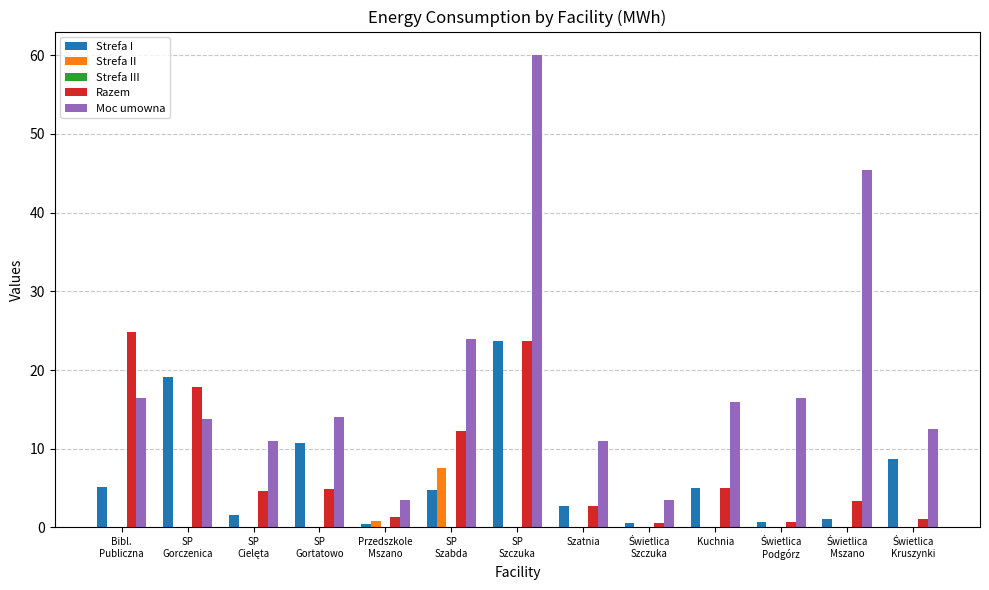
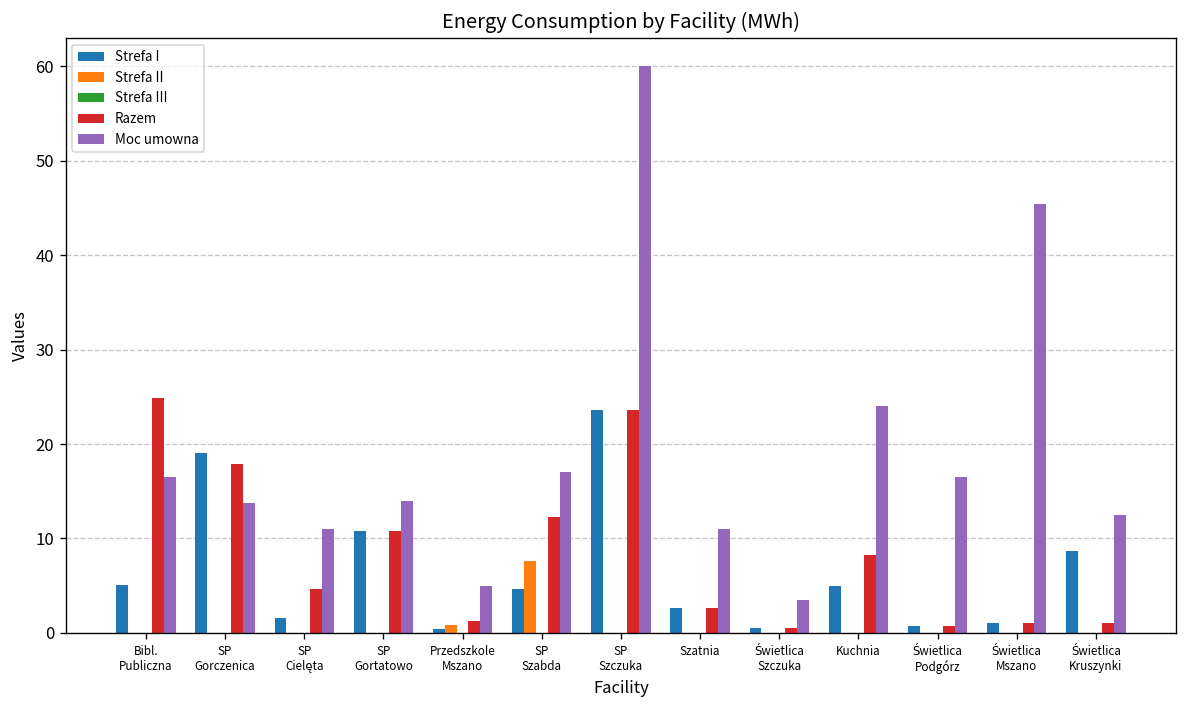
  {
    "Strefa I": {
      "Bibl. Publiczna": 5,
      "SP Gorczenica": 19,
      "SP Cielęta": 2,
      "SP Gortatowo": 11,
      "Przedszkole Mszano": 0,
      "SP Szabda": 5,
      "SP Szczuka": 24,
      "Szatnia": 3,
      "Świetlica Szczuka": 1,
      "Kuchnia": 5,
      "Świetlica Podgórz": 1,
      "Świetlica Mszano": 1,
      "Świetlica Kruszynki": 9
    },
    "Strefa II": {
      "Bibl. Publiczna": 0,
      "SP Gorczenica": 0,
      "SP Cielęta": 0,
      "SP Gortatowo": 0,
      "Przedszkole Mszano": 1,
      "SP Szabda": 8,
      "SP Szczuka": 0,
      "Szatnia": 0,
      "Świetlica Szczuka": 0,
      "Kuchnia": 0,
      "Świetlica Podgórz": 0,
      "Świetlica Mszano": 0,
      "Świetlica Kruszynki": 0
    },
    "Strefa III": {
      "Bibl. Publiczna": 0,
      "SP Gorczenica": 0,
      "SP Cielęta": 0,
      "SP Gortatowo": 0,
      "Przedszkole Mszano": 0,
      "SP Szabda": 0,
      "SP Szczuka": 0,
      "Szatnia": 0,
      "Świetlica Szczuka": 0,
      "Kuchnia": 0,
      "Świetlica Podgórz": 0,
      "Świetlica Mszano": 0,
      "Świetlica Kruszynki": 0
    },
    "Razem": {
      "Bibl. Publiczna": 25,
      "SP Gorczenica": 18,
      "SP Cielęta": 5,
-     "SP Gortatowo": 5,
+     "SP Gortatowo": 11,
      "Przedszkole Mszano": 1,
      "SP Szabda": 12,
      "SP Szczuka": 24,
      "Szatnia": 3,
      "Świetlica Szczuka": 1,
-     "Kuchnia": 5,
+     "Kuchnia": 8,
      "Świetlica Podgórz": 1,
-     "Świetlica Mszano": 3,
+     "Świetlica Mszano": 1,
      "Świetlica Kruszynki": 1
    },
    "Moc umowna": {
      "Bibl. Publiczna": 17,
      "SP Gorczenica": 14,
      "SP Cielęta": 11,
      "SP Gortatowo": 14,
-     "Przedszkole Mszano": 4,
-     "SP Szabda": 24,
+     "Przedszkole Mszano": 5,
+     "SP Szabda": 17,
      "SP Szczuka": 60,
      "Szatnia": 11,
      "Świetlica Szczuka": 4,
-     "Kuchnia": 16,
+     "Kuchnia": 24,
      "Świetlica Podgórz": 17,
      "Świetlica Mszano": 45,
      "Świetlica Kruszynki": 13
    }
  }
